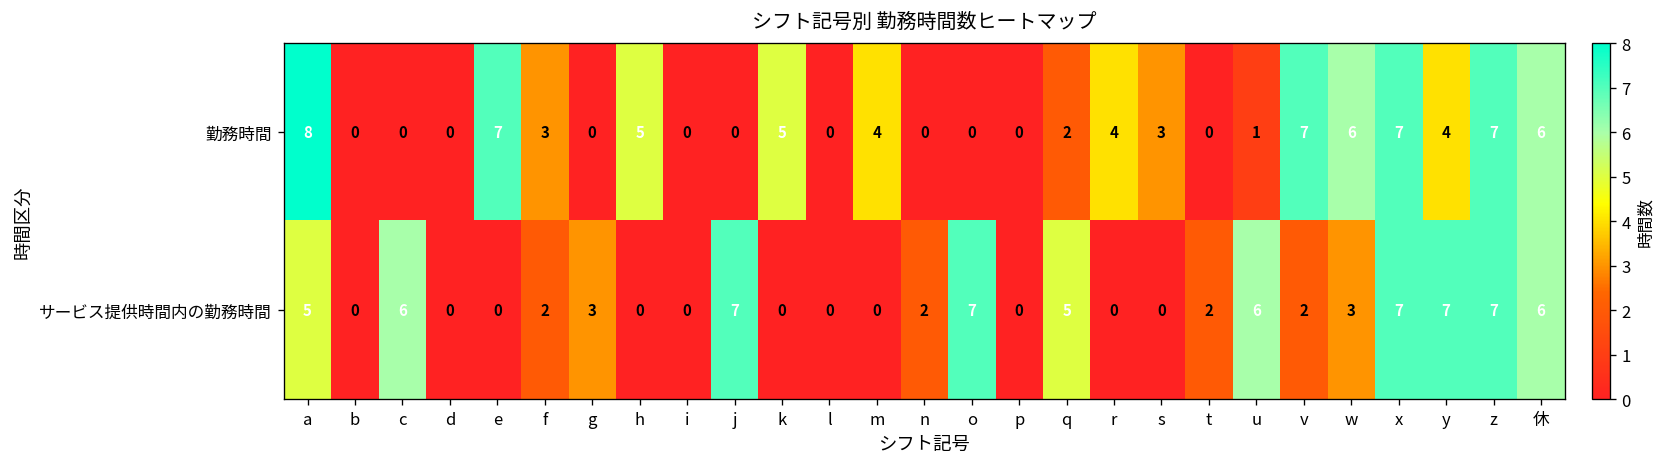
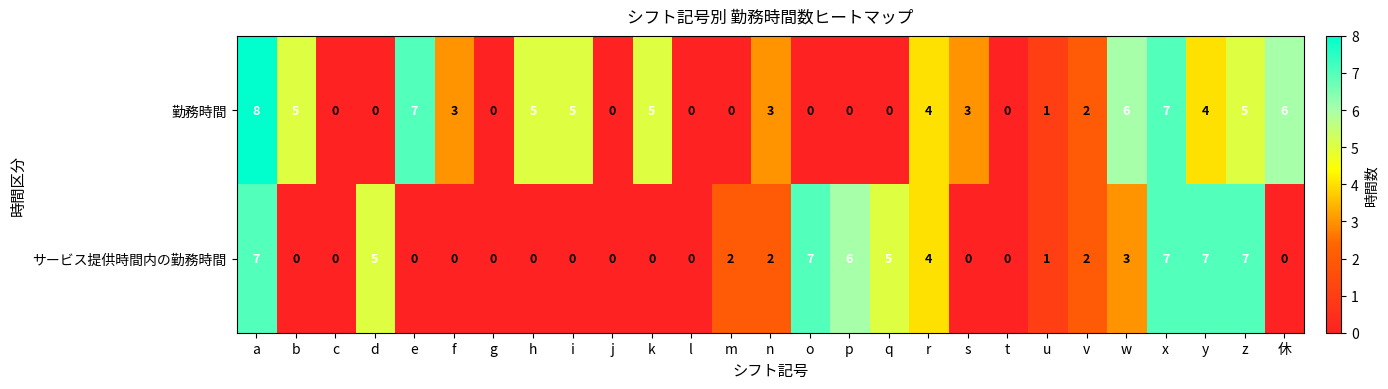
  {
    "勤務時間": {
      "a": 8,
-     "b": 0,
+     "b": 5,
      "c": 0,
      "d": 0,
      "e": 7,
      "f": 3,
      "g": 0,
      "h": 5,
-     "i": 0,
+     "i": 5,
      "j": 0,
      "k": 5,
      "l": 0,
-     "m": 4,
-     "n": 0,
+     "m": 0,
+     "n": 3,
      "o": 0,
      "p": 0,
-     "q": 2,
+     "q": 0,
      "r": 4,
      "s": 3,
      "t": 0,
      "u": 1,
-     "v": 7,
+     "v": 2,
      "w": 6,
      "x": 7,
      "y": 4,
-     "z": 7,
+     "z": 5,
      "休": 6
    },
    "サービス提供時間内の勤務時間": {
-     "a": 5,
+     "a": 7,
      "b": 0,
-     "c": 6,
-     "d": 0,
+     "c": 0,
+     "d": 5,
      "e": 0,
-     "f": 2,
-     "g": 3,
+     "f": 0,
+     "g": 0,
      "h": 0,
      "i": 0,
-     "j": 7,
+     "j": 0,
      "k": 0,
      "l": 0,
-     "m": 0,
+     "m": 2,
      "n": 2,
      "o": 7,
-     "p": 0,
+     "p": 6,
      "q": 5,
-     "r": 0,
+     "r": 4,
      "s": 0,
-     "t": 2,
-     "u": 6,
+     "t": 0,
+     "u": 1,
      "v": 2,
      "w": 3,
      "x": 7,
      "y": 7,
      "z": 7,
-     "休": 6
+     "休": 0
    }
  }
